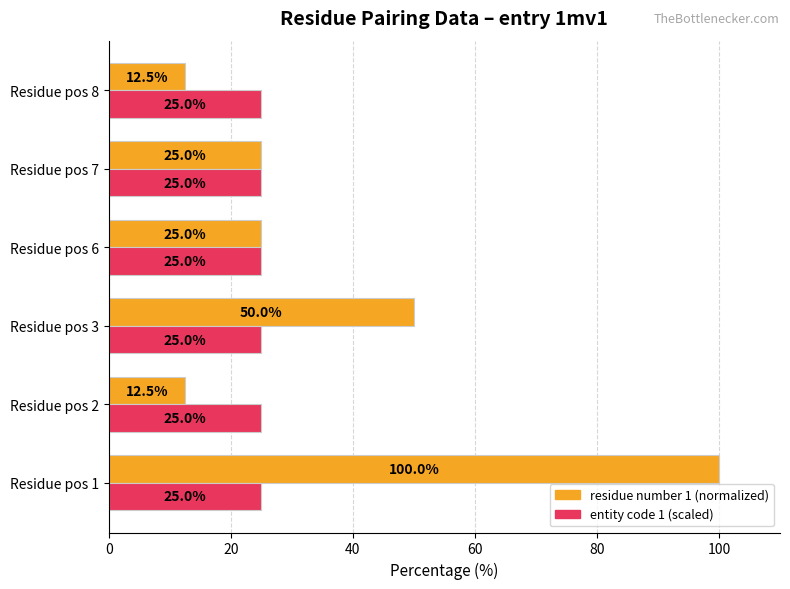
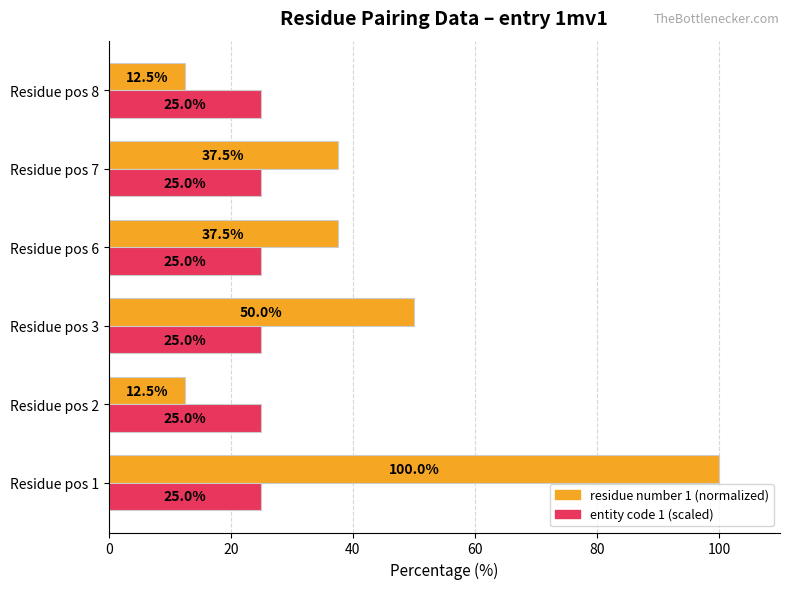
  {
    "residue number 1 (normalized)": {
      "Residue pos 8": "12.5%",
-     "Residue pos 7": "25.0%",
-     "Residue pos 6": "25.0%",
+     "Residue pos 7": "37.5%",
+     "Residue pos 6": "37.5%",
      "Residue pos 3": "50.0%",
      "Residue pos 2": "12.5%",
      "Residue pos 1": "100.0%"
    },
    "entity code 1 (scaled)": {
      "Residue pos 8": "25.0%",
      "Residue pos 7": "25.0%",
      "Residue pos 6": "25.0%",
      "Residue pos 3": "25.0%",
      "Residue pos 2": "25.0%",
      "Residue pos 1": "25.0%"
    }
  }
